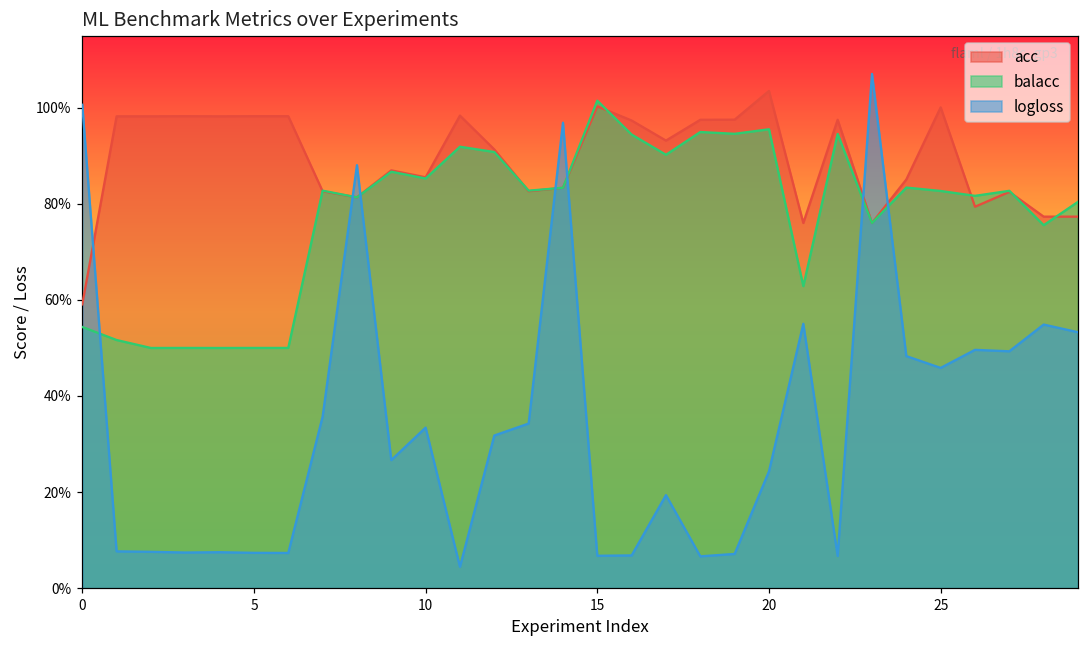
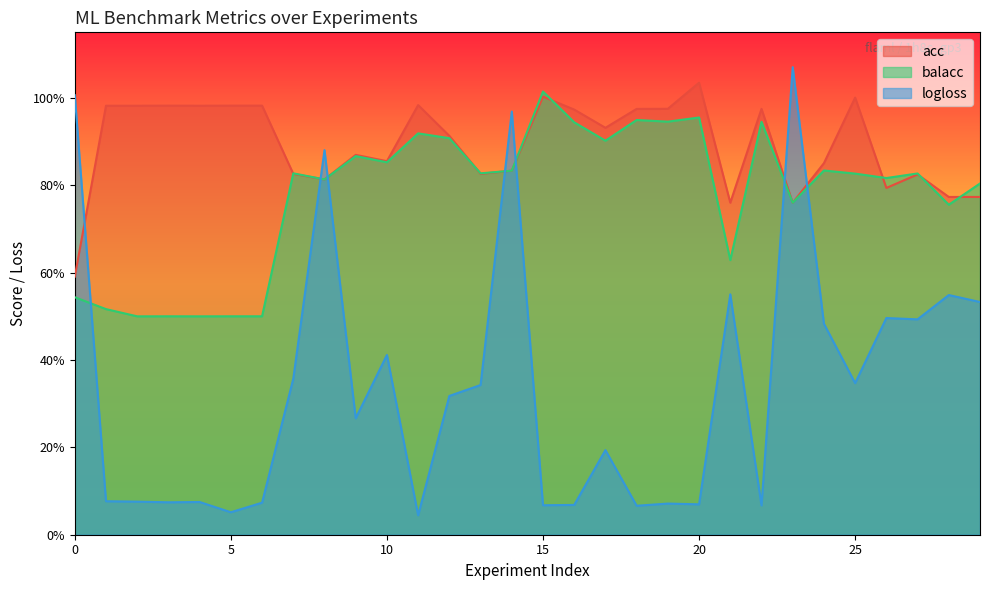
  {
    "acc": {
      "0": "59%",
      "5": "98%",
      "15": "100%",
      "20": "103%",
      "25": "100%"
    },
    "balacc": {
      "0": "54%",
      "5": "50%",
      "15": "101%",
      "20": "96%",
      "25": "83%"
    },
    "logloss": {
      "0": "101%",
-     "5": "7%",
-     "10": "33%",
+     "5": "5%",
+     "10": "41%",
      "15": "7%",
-     "20": "24%",
-     "25": "46%"
+     "20": "7%",
+     "25": "35%"
    }
  }
